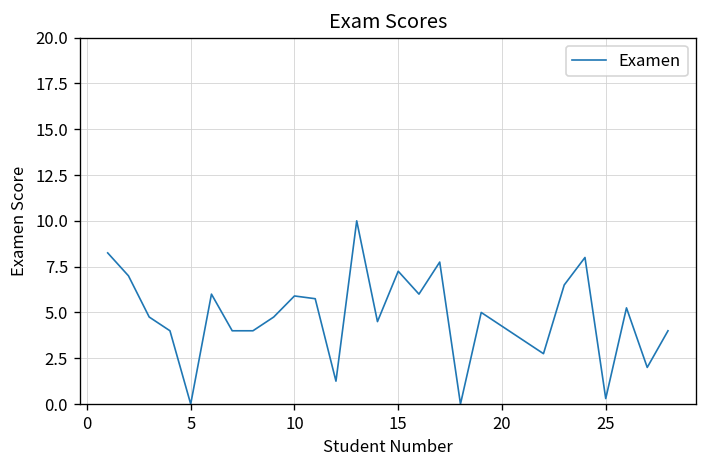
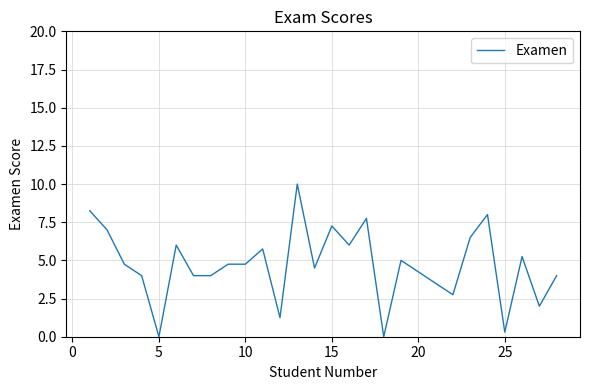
  {
    "5": 0.0,
-   "10": 5.9,
+   "10": 4.8,
    "15": 7.3,
    "25": 0.3
  }
